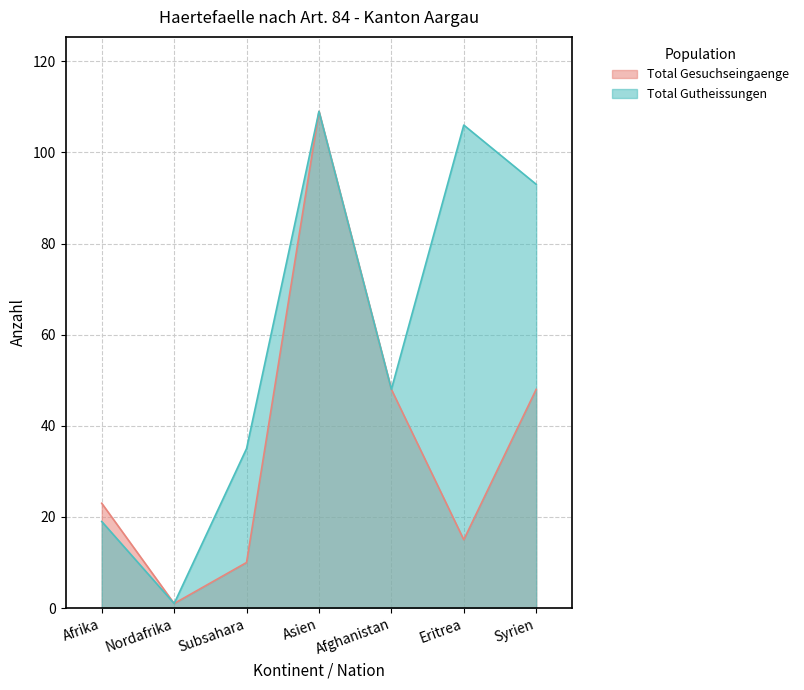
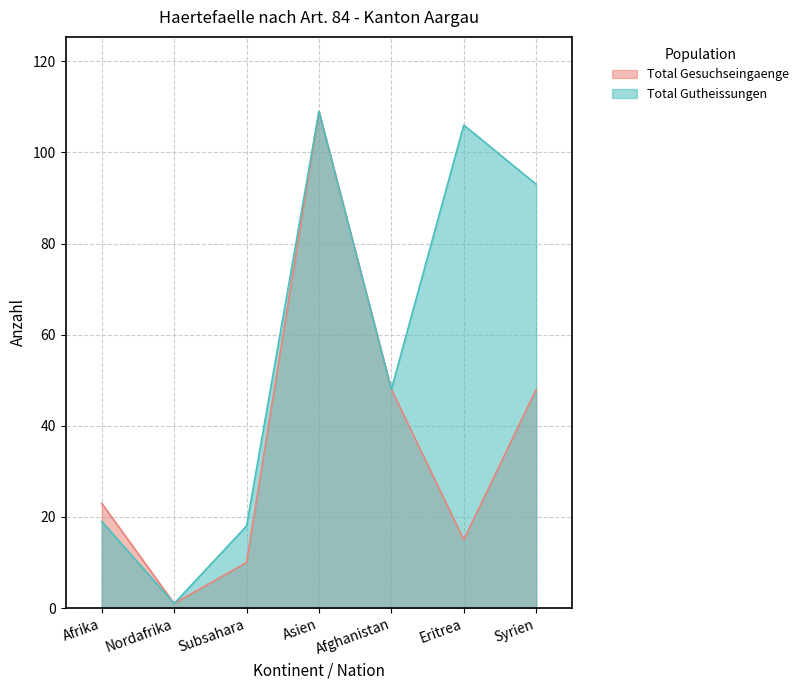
  {
    "Total Gesuchseingaenge": {
      "Afrika": 23,
      "Subsahara": 10,
      "Eritrea": 15,
      "Syrien": 48
    },
    "Total Gutheissungen": {
      "Afrika": 19,
-     "Subsahara": 35,
+     "Subsahara": 18,
      "Eritrea": 106,
      "Syrien": 93
    }
  }
